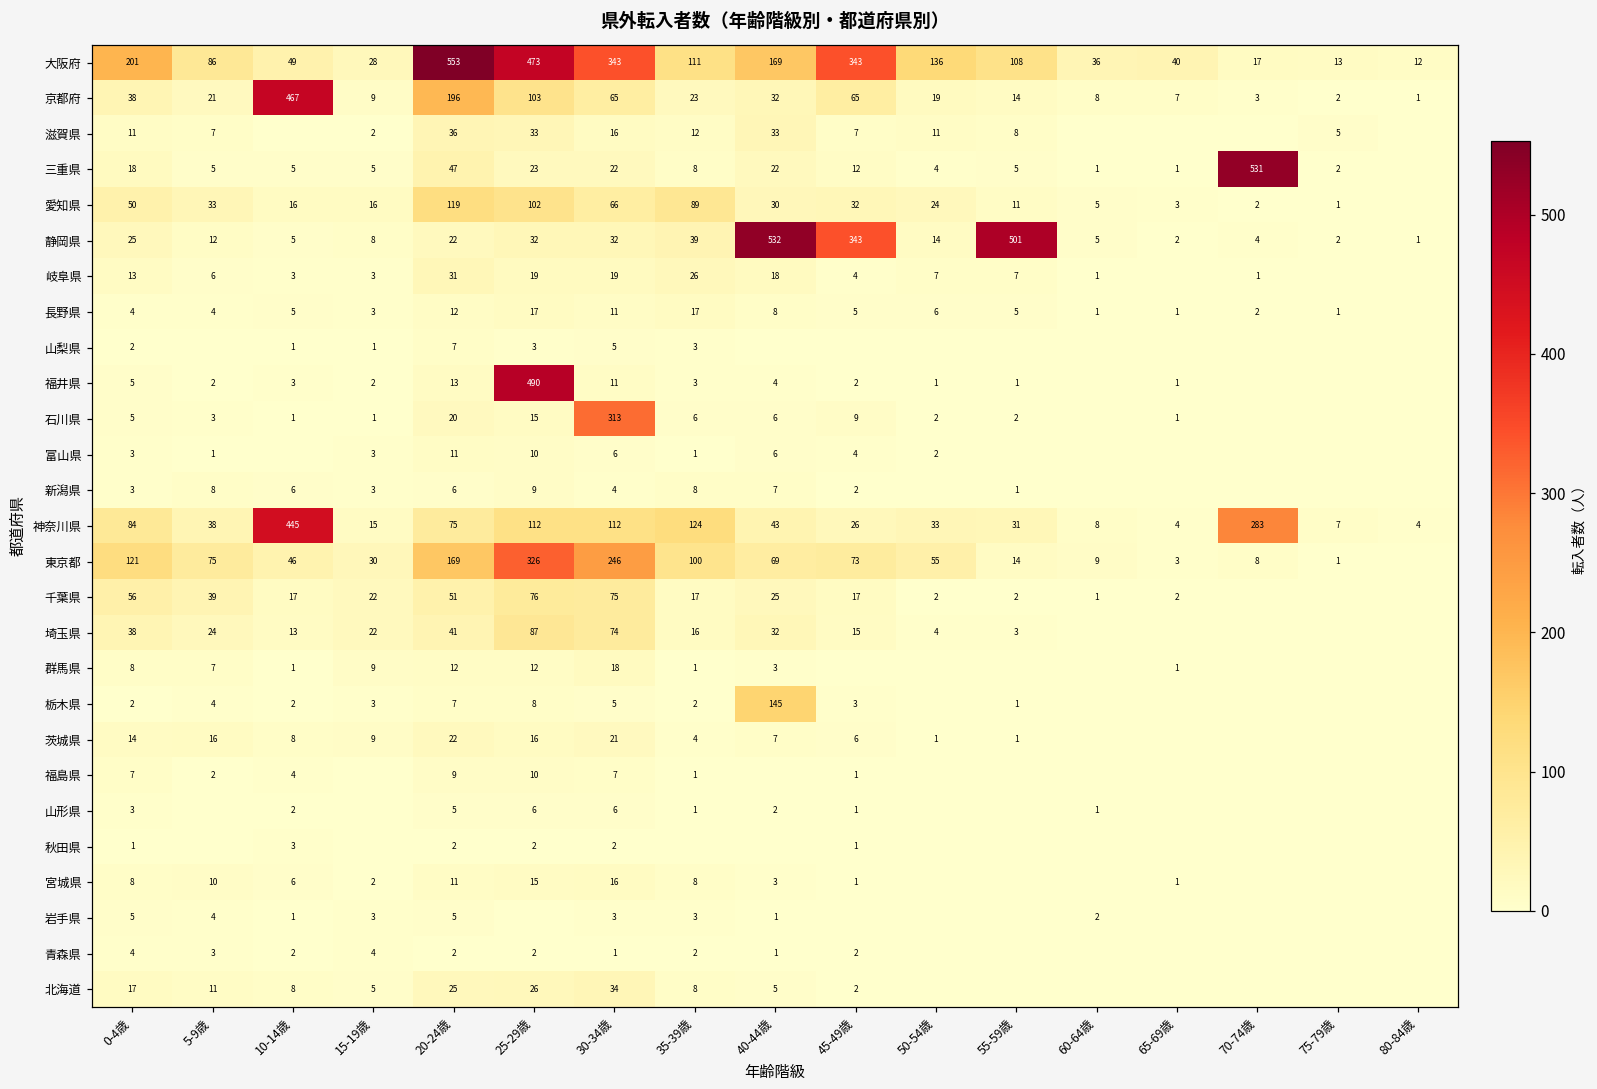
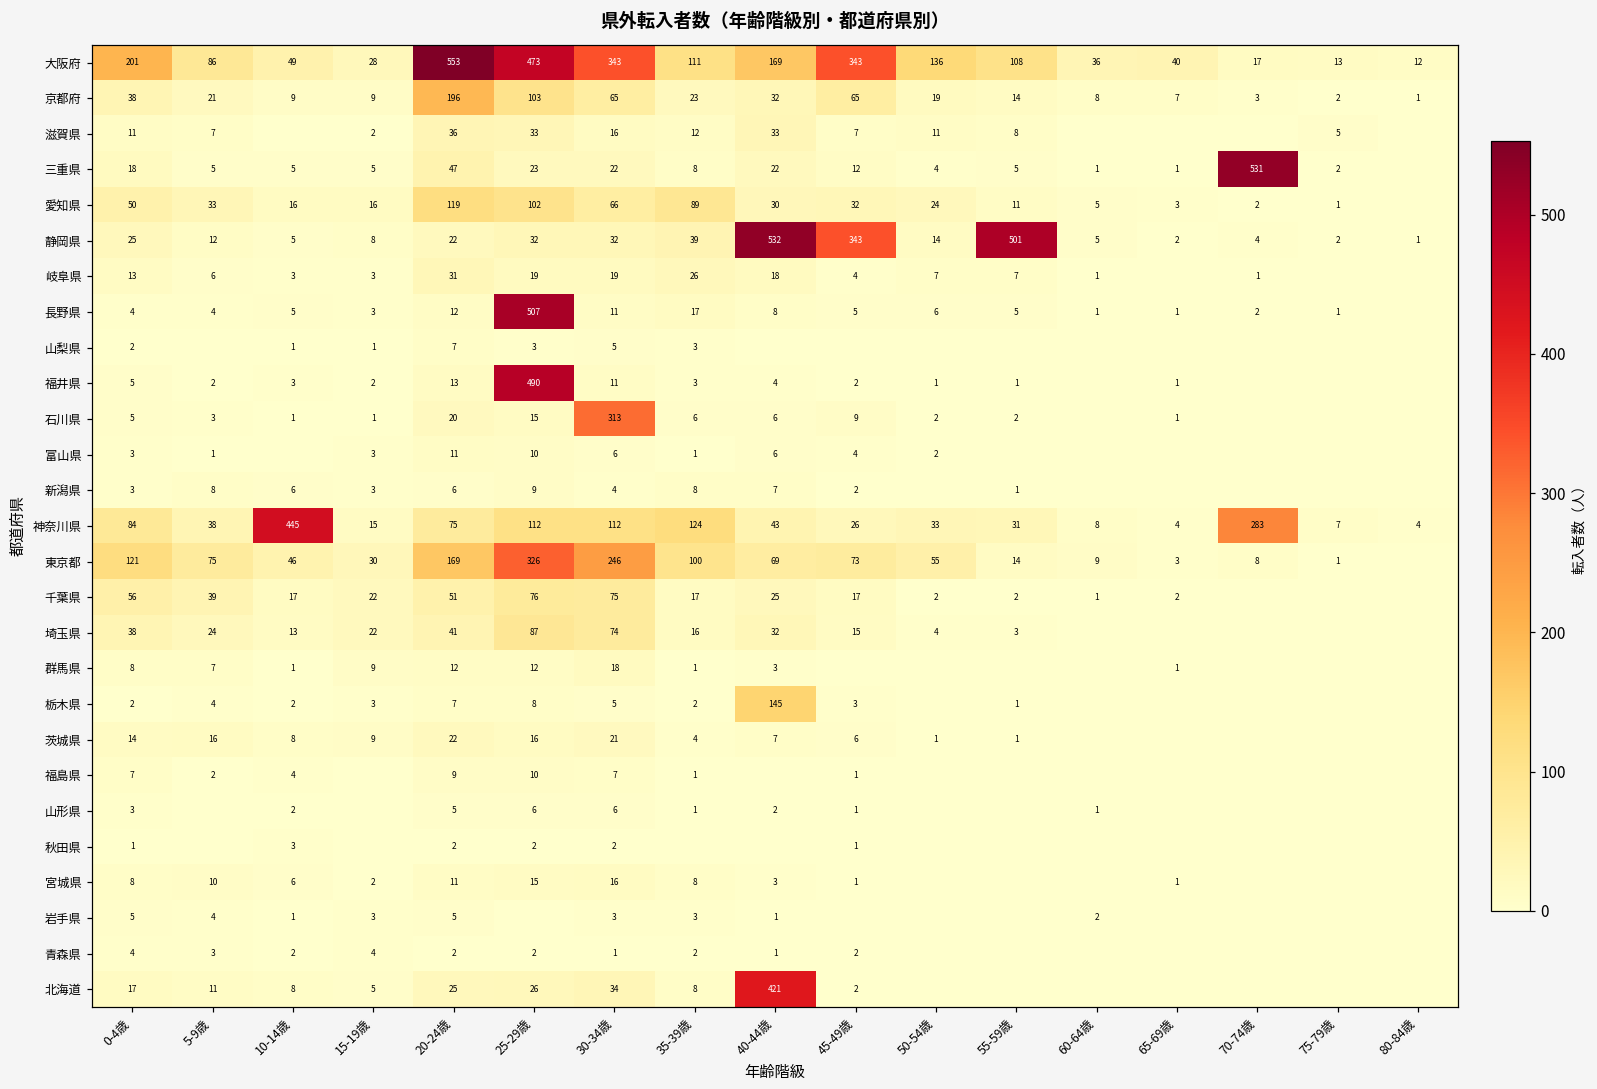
  {
    "京都府": {
      "0-4歳": 38,
      "5-9歳": 21,
-     "10-14歳": 467,
+     "10-14歳": 9,
      "15-19歳": 9,
      "20-24歳": 196,
      "25-29歳": 103,
      "30-34歳": 65,
      "35-39歳": 23,
      "40-44歳": 32,
      "45-49歳": 65,
      "50-54歳": 19,
      "55-59歳": 14,
      "60-64歳": 8,
      "65-69歳": 7,
      "70-74歳": 3,
      "75-79歳": 2,
      "80-84歳": 1
    },
    "長野県": {
      "0-4歳": 4,
      "5-9歳": 4,
      "10-14歳": 5,
      "15-19歳": 3,
      "20-24歳": 12,
-     "25-29歳": 17,
+     "25-29歳": 507,
      "30-34歳": 11,
      "35-39歳": 17,
      "40-44歳": 8,
      "45-49歳": 5,
      "50-54歳": 6,
      "55-59歳": 5,
      "60-64歳": 1,
      "65-69歳": 1,
      "70-74歳": 2,
      "75-79歳": 1
    },
    "北海道": {
      "0-4歳": 17,
      "5-9歳": 11,
      "10-14歳": 8,
      "15-19歳": 5,
      "20-24歳": 25,
      "25-29歳": 26,
      "30-34歳": 34,
      "35-39歳": 8,
-     "40-44歳": 5,
+     "40-44歳": 421,
      "45-49歳": 2
    }
  }
